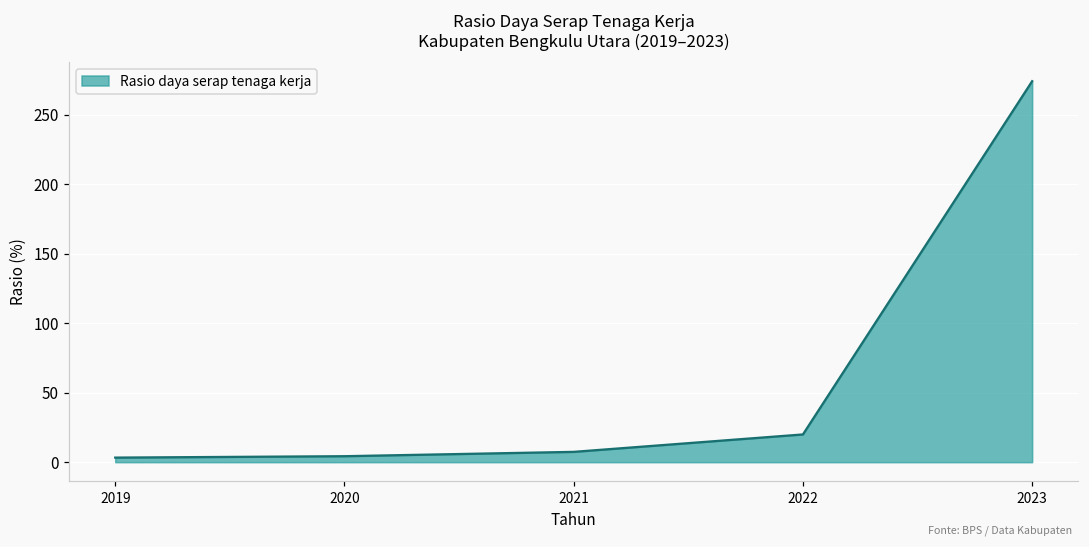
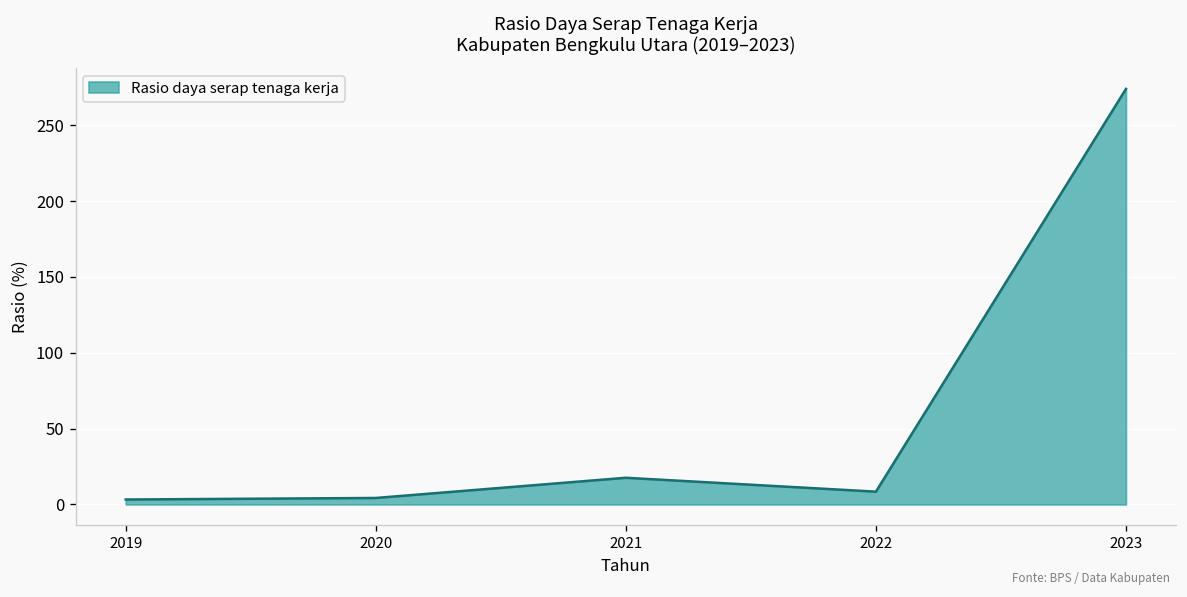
  {
    "2019": 3,
    "2020": 4,
-   "2021": 7,
-   "2022": 20,
+   "2021": 18,
+   "2022": 8,
    "2023": 274
  }
